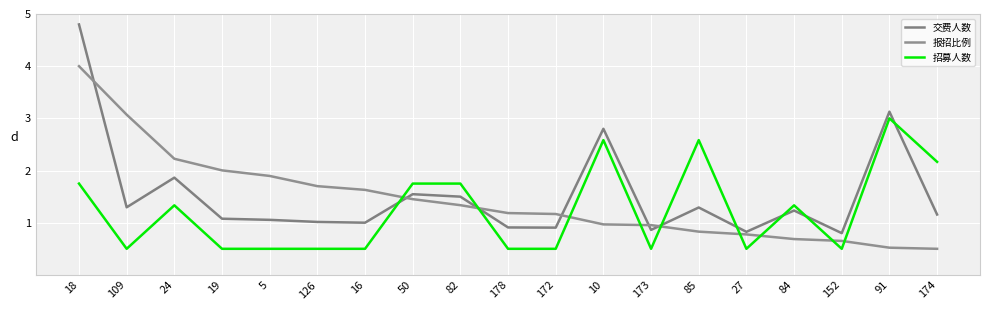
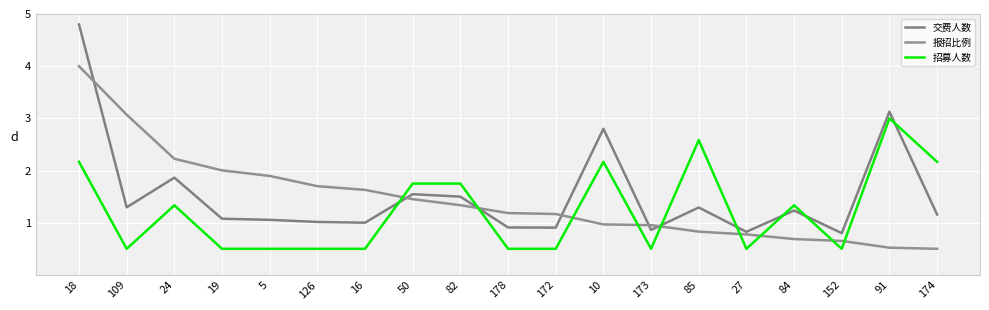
  {
    "招募人数": {
-     "18": 1.8,
+     "18": 2.2,
      "109": 0.5,
      "24": 1.3,
      "19": 0.5,
      "5": 0.5,
      "126": 0.5,
      "16": 0.5,
      "50": 1.8,
      "82": 1.8,
      "178": 0.5,
      "172": 0.5,
-     "10": 2.6,
+     "10": 2.2,
      "173": 0.5,
      "85": 2.6,
      "27": 0.5,
      "84": 1.3,
      "152": 0.5,
      "91": 3.0,
      "174": 2.2
    }
  }
